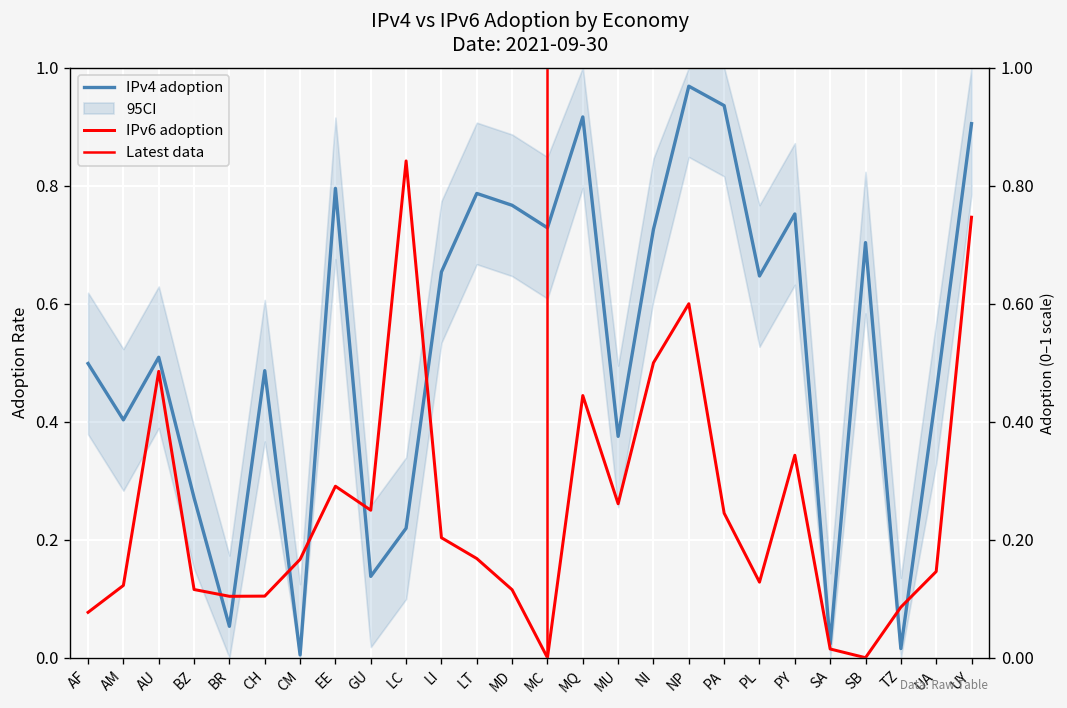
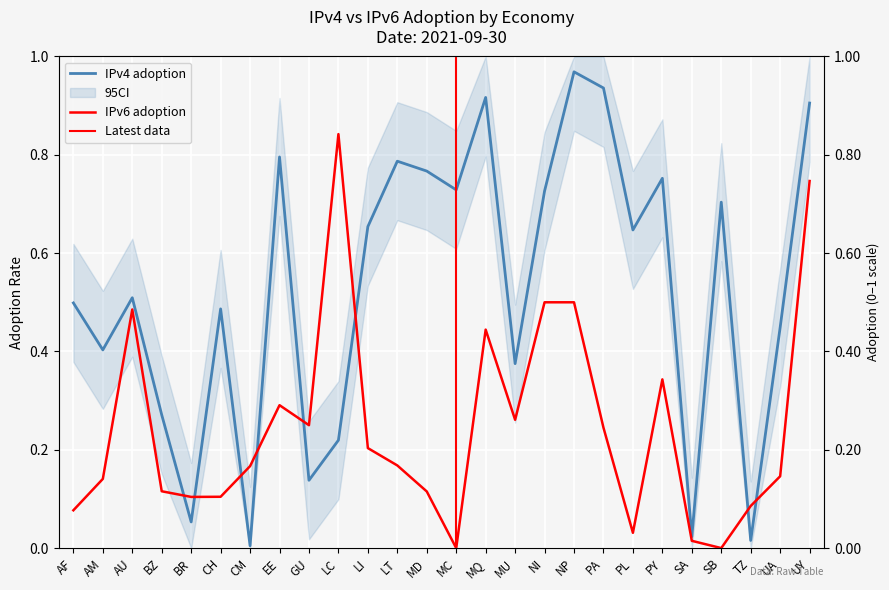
  {
    "IPv6 adoption": {
      "AF": 0.08,
-     "AM": 0.12,
+     "AM": 0.14,
      "AU": 0.49,
      "BZ": 0.12,
      "BR": 0.10,
      "CH": 0.10,
      "CM": 0.17,
      "EE": 0.29,
      "GU": 0.25,
      "LC": 0.84,
      "LI": 0.20,
      "LT": 0.17,
      "MD": 0.12,
      "MC": 0.00,
      "MQ": 0.44,
      "MU": 0.26,
      "NI": 0.50,
-     "NP": 0.6,
+     "NP": 0.5,
      "PA": 0.25,
-     "PL": 0.13,
+     "PL": 0.03,
      "PY": 0.34,
      "SA": 0.01,
      "SB": 0.00,
      "TZ": 0.09,
      "UA": 0.15,
      "UY": 0.75
    }
  }
